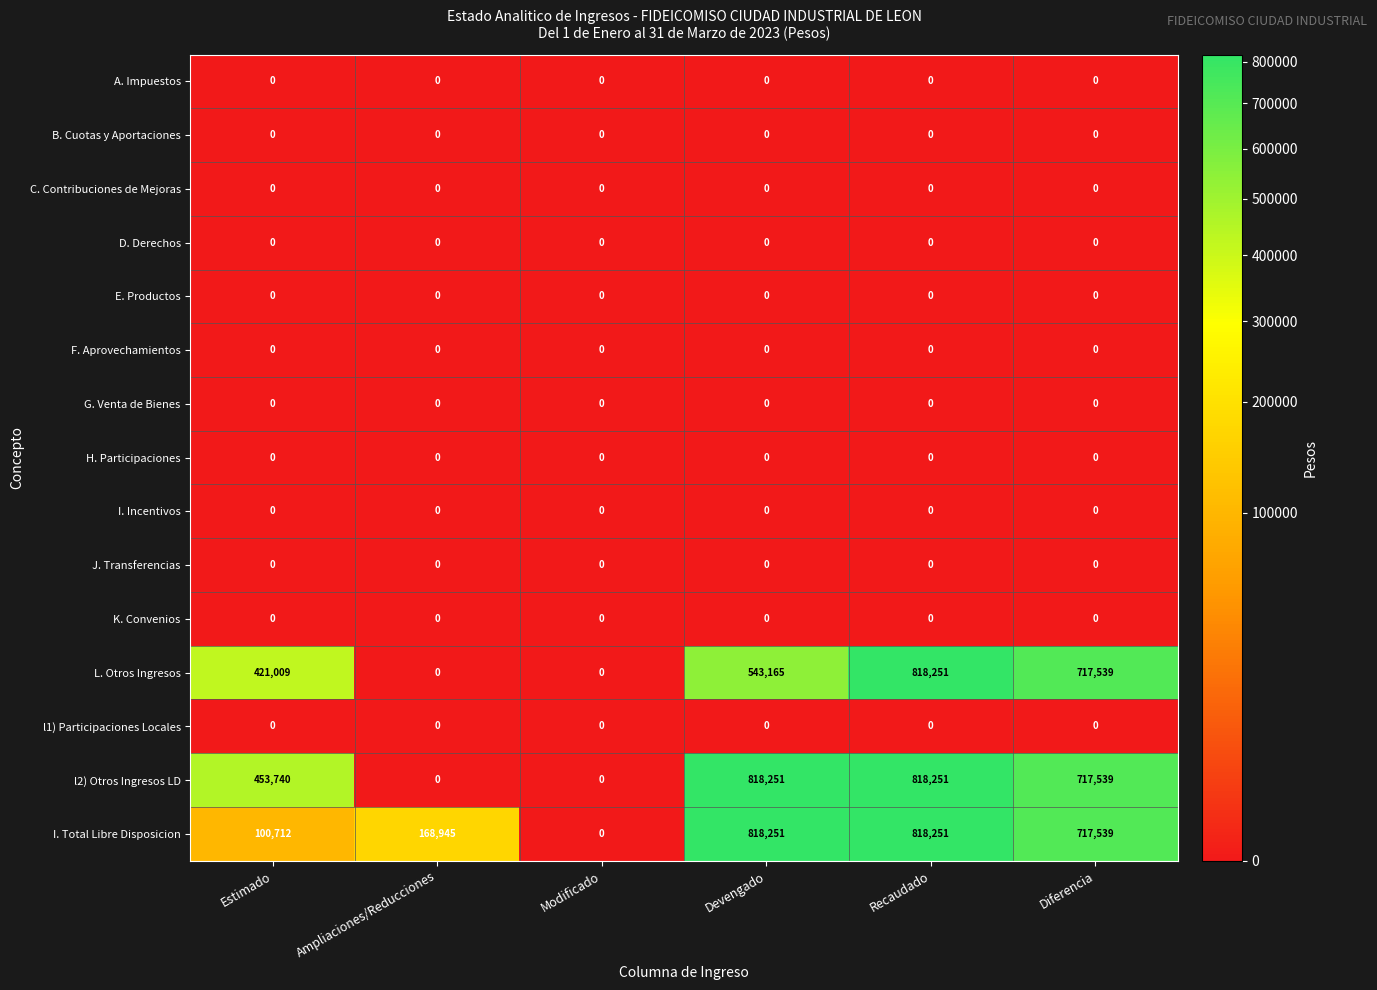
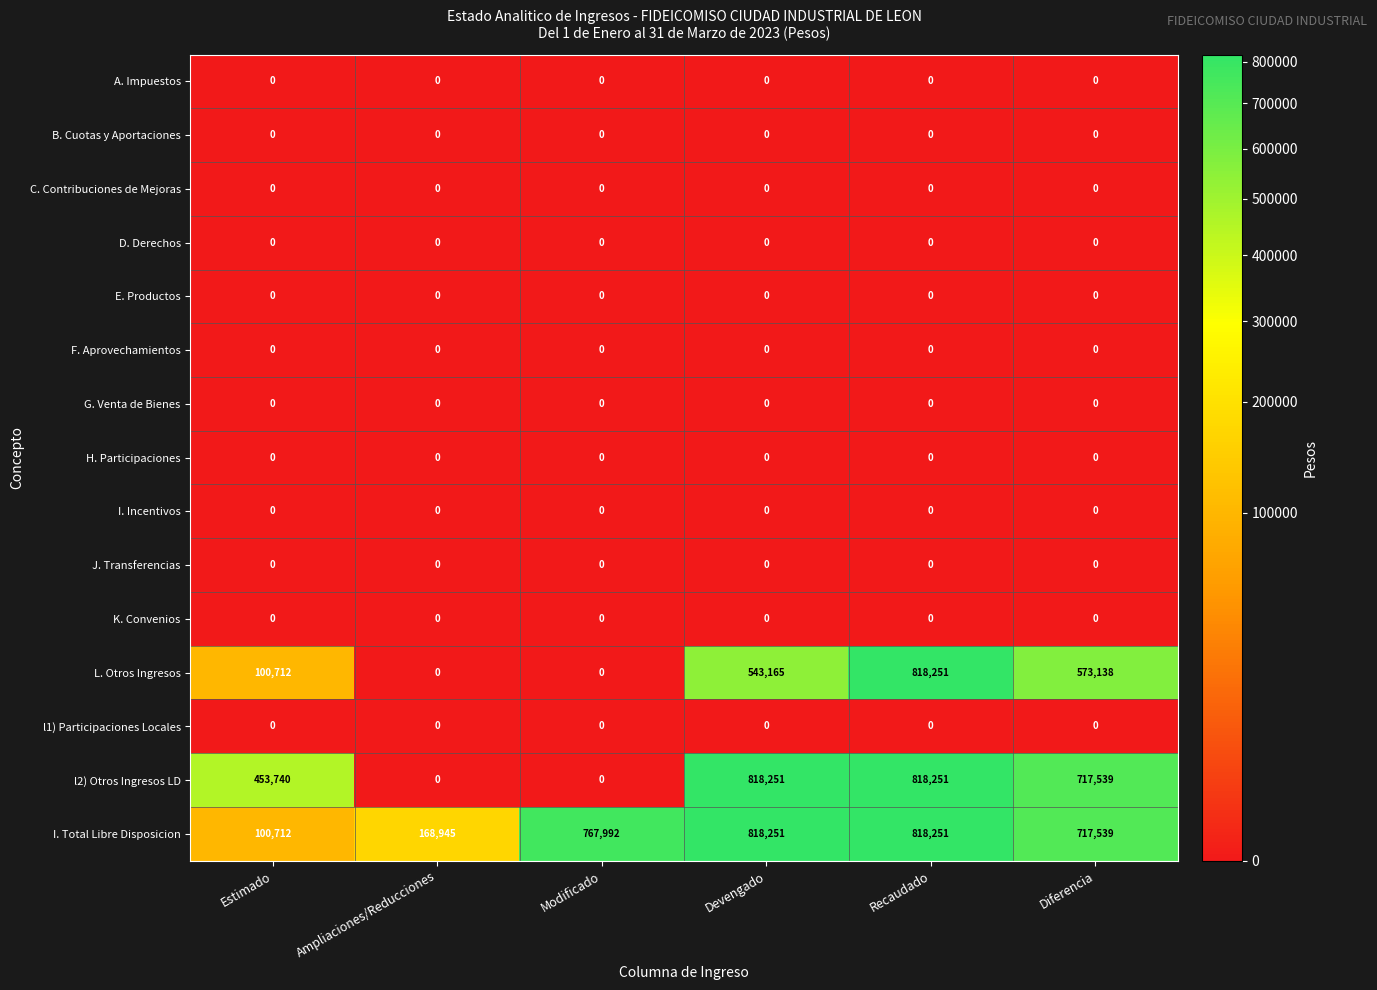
  {
    "A. Impuestos": {
      "Estimado": "0",
      "Ampliaciones/Reducciones": "0",
      "Modificado": "0",
      "Devengado": "0",
      "Recaudado": "0",
      "Diferencia": "0"
    },
    "B. Cuotas y Aportaciones": {
      "Estimado": "0",
      "Ampliaciones/Reducciones": "0",
      "Modificado": "0",
      "Devengado": "0",
      "Recaudado": "0",
      "Diferencia": "0"
    },
    "C. Contribuciones de Mejoras": {
      "Estimado": "0",
      "Ampliaciones/Reducciones": "0",
      "Modificado": "0",
      "Devengado": "0",
      "Recaudado": "0",
      "Diferencia": "0"
    },
    "D. Derechos": {
      "Estimado": "0",
      "Ampliaciones/Reducciones": "0",
      "Modificado": "0",
      "Devengado": "0",
      "Recaudado": "0",
      "Diferencia": "0"
    },
    "E. Productos": {
      "Estimado": "0",
      "Ampliaciones/Reducciones": "0",
      "Modificado": "0",
      "Devengado": "0",
      "Recaudado": "0",
      "Diferencia": "0"
    },
    "F. Aprovechamientos": {
      "Estimado": "0",
      "Ampliaciones/Reducciones": "0",
      "Modificado": "0",
      "Devengado": "0",
      "Recaudado": "0",
      "Diferencia": "0"
    },
    "G. Venta de Bienes": {
      "Estimado": "0",
      "Ampliaciones/Reducciones": "0",
      "Modificado": "0",
      "Devengado": "0",
      "Recaudado": "0",
      "Diferencia": "0"
    },
    "H. Participaciones": {
      "Estimado": "0",
      "Ampliaciones/Reducciones": "0",
      "Modificado": "0",
      "Devengado": "0",
      "Recaudado": "0",
      "Diferencia": "0"
    },
    "I. Incentivos": {
      "Estimado": "0",
      "Ampliaciones/Reducciones": "0",
      "Modificado": "0",
      "Devengado": "0",
      "Recaudado": "0",
      "Diferencia": "0"
    },
    "J. Transferencias": {
      "Estimado": "0",
      "Ampliaciones/Reducciones": "0",
      "Modificado": "0",
      "Devengado": "0",
      "Recaudado": "0",
      "Diferencia": "0"
    },
    "K. Convenios": {
      "Estimado": "0",
      "Ampliaciones/Reducciones": "0",
      "Modificado": "0",
      "Devengado": "0",
      "Recaudado": "0",
      "Diferencia": "0"
    },
    "L. Otros Ingresos": {
-     "Estimado": "421,009",
+     "Estimado": "100,712",
      "Ampliaciones/Reducciones": "0",
      "Modificado": "0",
      "Devengado": "543,165",
      "Recaudado": "818,251",
-     "Diferencia": "717,539"
+     "Diferencia": "573,138"
    },
    "l1) Participaciones Locales": {
      "Estimado": "0",
      "Ampliaciones/Reducciones": "0",
      "Modificado": "0",
      "Devengado": "0",
      "Recaudado": "0",
      "Diferencia": "0"
    },
    "l2) Otros Ingresos LD": {
      "Estimado": "453,740",
      "Ampliaciones/Reducciones": "0",
      "Modificado": "0",
      "Devengado": "818,251",
      "Recaudado": "818,251",
      "Diferencia": "717,539"
    },
    "I. Total Libre Disposicion": {
      "Estimado": "100,712",
      "Ampliaciones/Reducciones": "168,945",
-     "Modificado": "0",
+     "Modificado": "767,992",
      "Devengado": "818,251",
      "Recaudado": "818,251",
      "Diferencia": "717,539"
    }
  }
